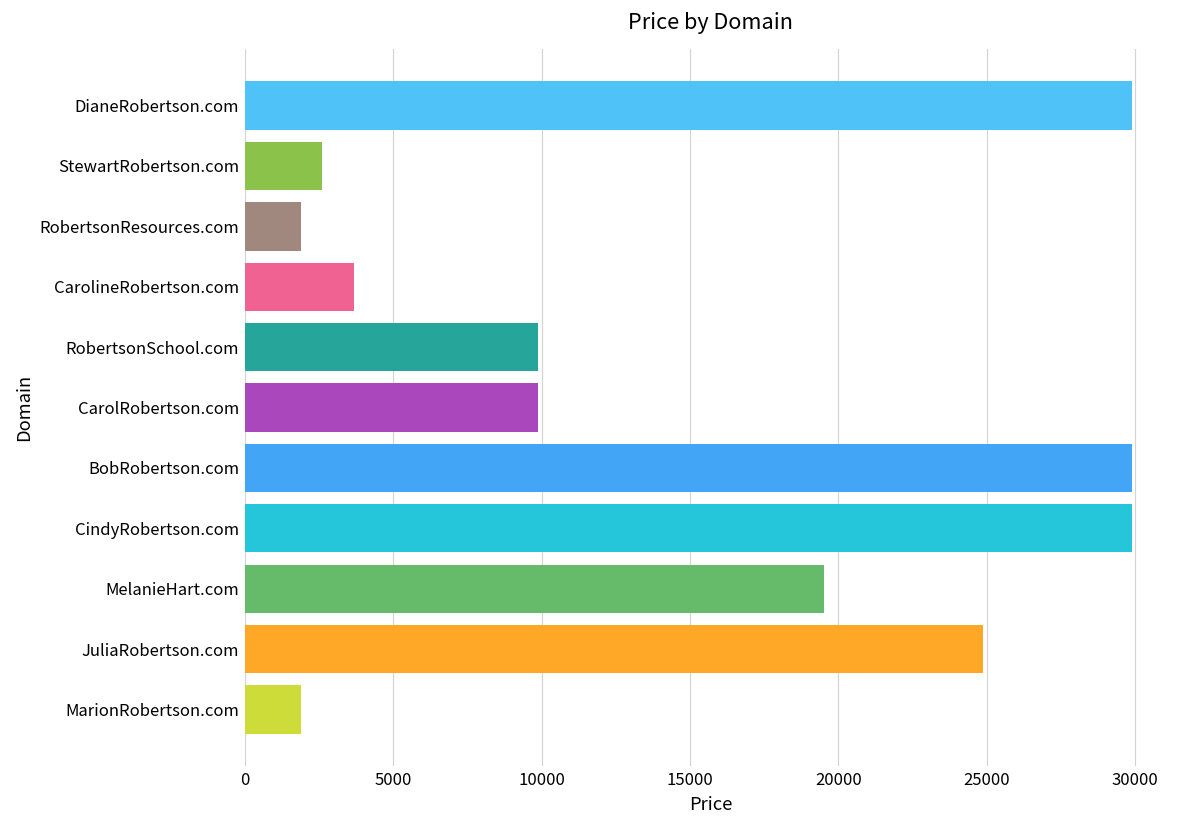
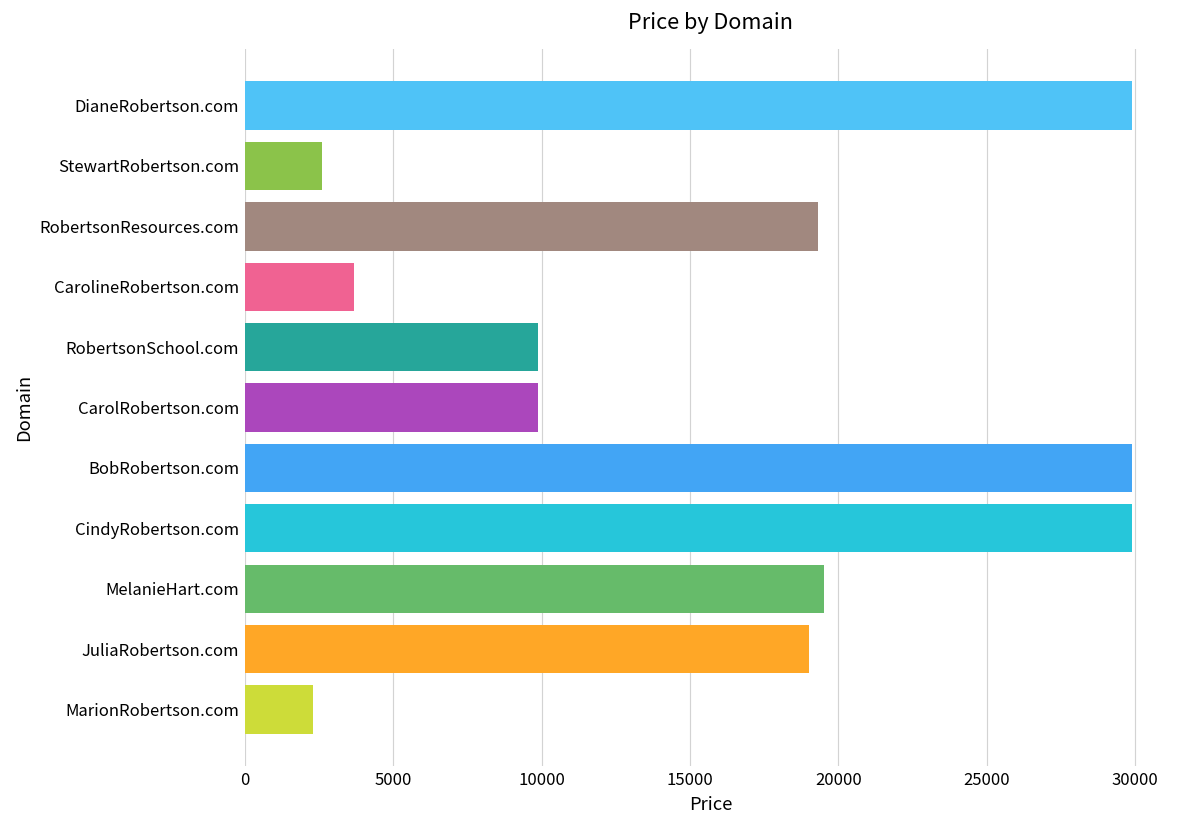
  {
    "DianeRobertson.com": 29900,
    "StewartRobertson.com": 2600,
-   "RobertsonResources.com": 1900,
+   "RobertsonResources.com": 19300,
    "CarolineRobertson.com": 3700,
    "RobertsonSchool.com": 9900,
    "CarolRobertson.com": 9900,
    "BobRobertson.com": 29900,
    "CindyRobertson.com": 29900,
    "MelanieHart.com": 19500,
-   "JuliaRobertson.com": 24900,
-   "MarionRobertson.com": 1900
+   "JuliaRobertson.com": 19000,
+   "MarionRobertson.com": 2300
  }
